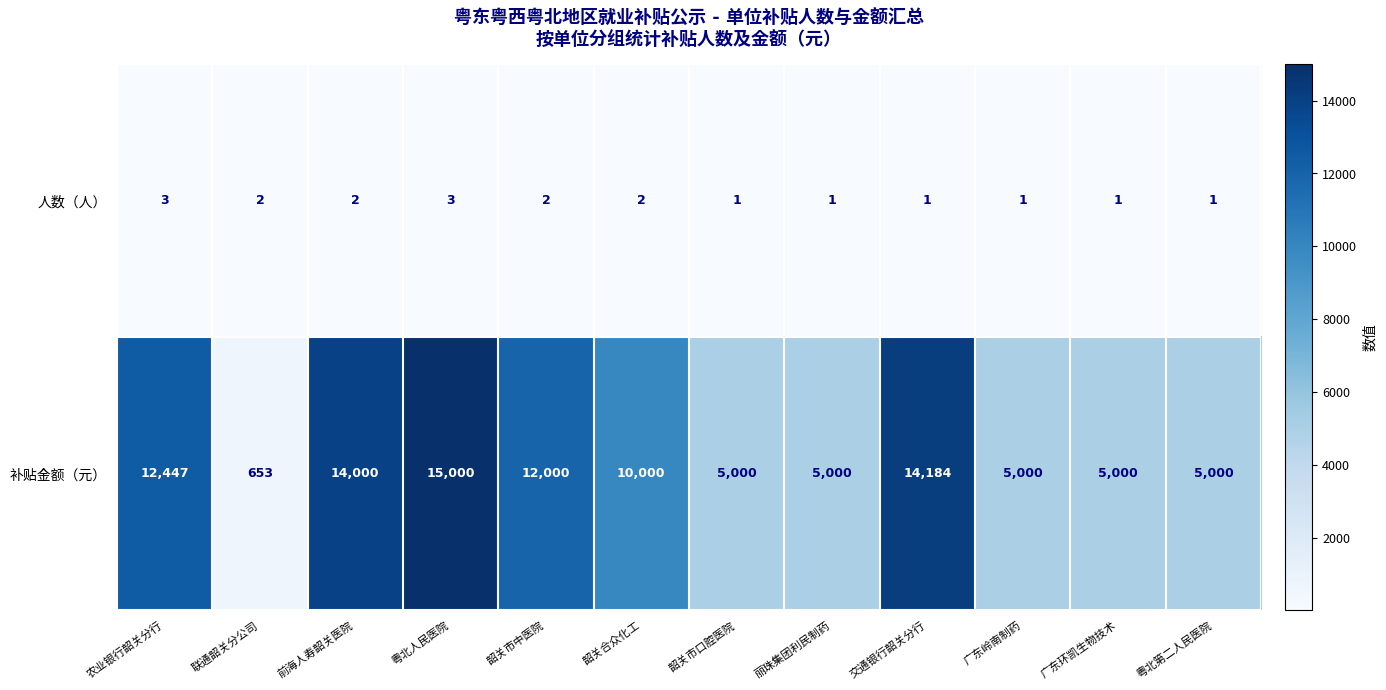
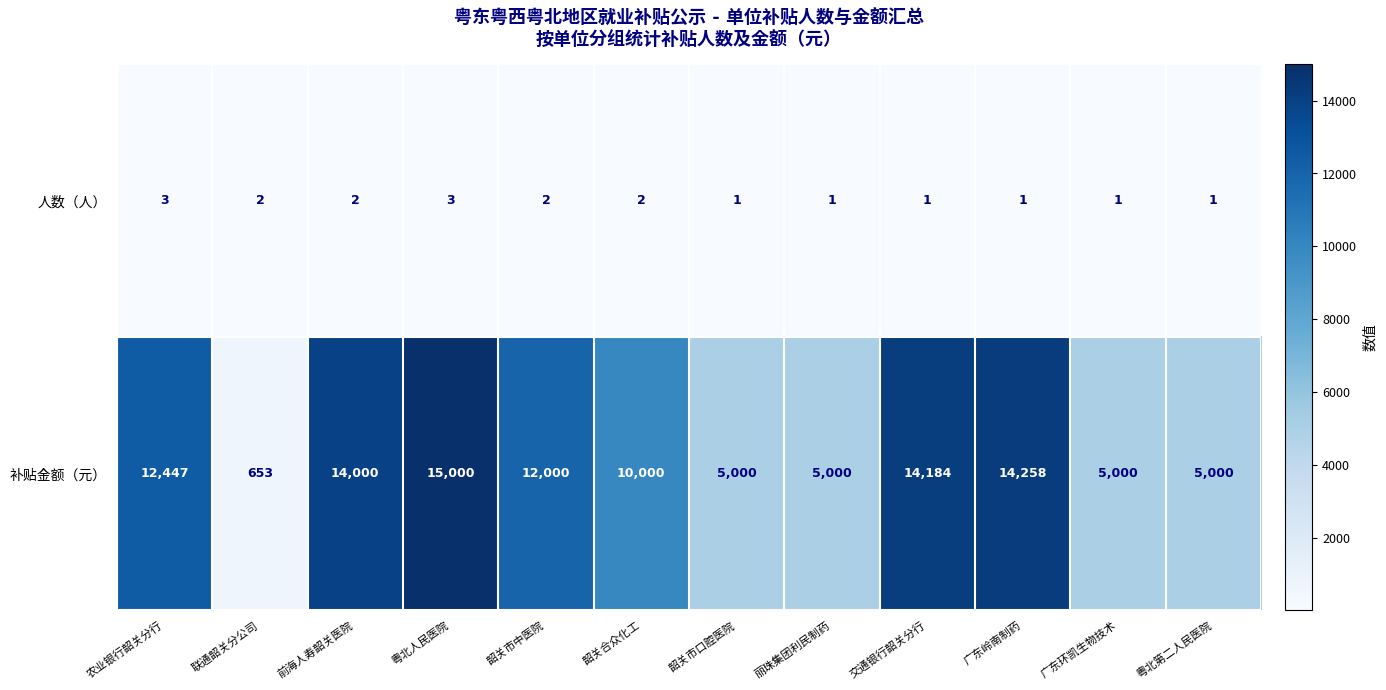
  {
    "人数（人）": {
      "农业银行韶关分行": "3",
      "联通韶关分公司": "2",
      "前海人寿韶关医院": "2",
      "粤北人民医院": "3",
      "韶关市中医院": "2",
      "韶关合众化工": "2",
      "韶关市口腔医院": "1",
      "丽珠集团利民制药": "1",
      "交通银行韶关分行": "1",
      "广东岭南制药": "1",
      "广东环凯生物技术": "1",
      "粤北第二人民医院": "1"
    },
    "补贴金额（元）": {
      "农业银行韶关分行": "12,447",
      "联通韶关分公司": "653",
      "前海人寿韶关医院": "14,000",
      "粤北人民医院": "15,000",
      "韶关市中医院": "12,000",
      "韶关合众化工": "10,000",
      "韶关市口腔医院": "5,000",
      "丽珠集团利民制药": "5,000",
      "交通银行韶关分行": "14,184",
-     "广东岭南制药": "5,000",
+     "广东岭南制药": "14,258",
      "广东环凯生物技术": "5,000",
      "粤北第二人民医院": "5,000"
    }
  }
